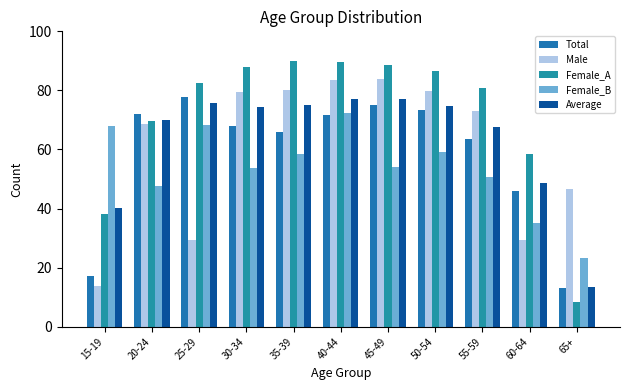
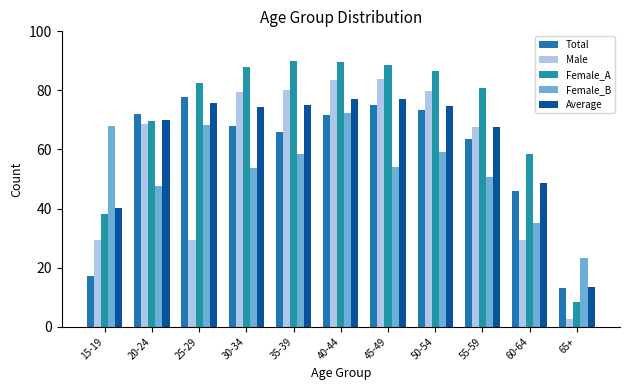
  {
    "Male": {
-     "15-19": 14,
+     "15-19": 29,
      "20-24": 69,
      "25-29": 29,
      "30-34": 79,
      "35-39": 80,
      "40-44": 84,
      "45-49": 84,
      "50-54": 80,
-     "55-59": 73,
+     "55-59": 68,
      "60-64": 29,
-     "65+": 47
+     "65+": 3
    },
    "Female_B": {
      "15-19": 68,
      "20-24": 48,
      "25-29": 68,
      "30-34": 54,
      "35-39": 59,
      "40-44": 72,
      "45-49": 54,
      "50-54": 59,
      "55-59": 51,
      "60-64": 35,
      "65+": 23
    }
  }
